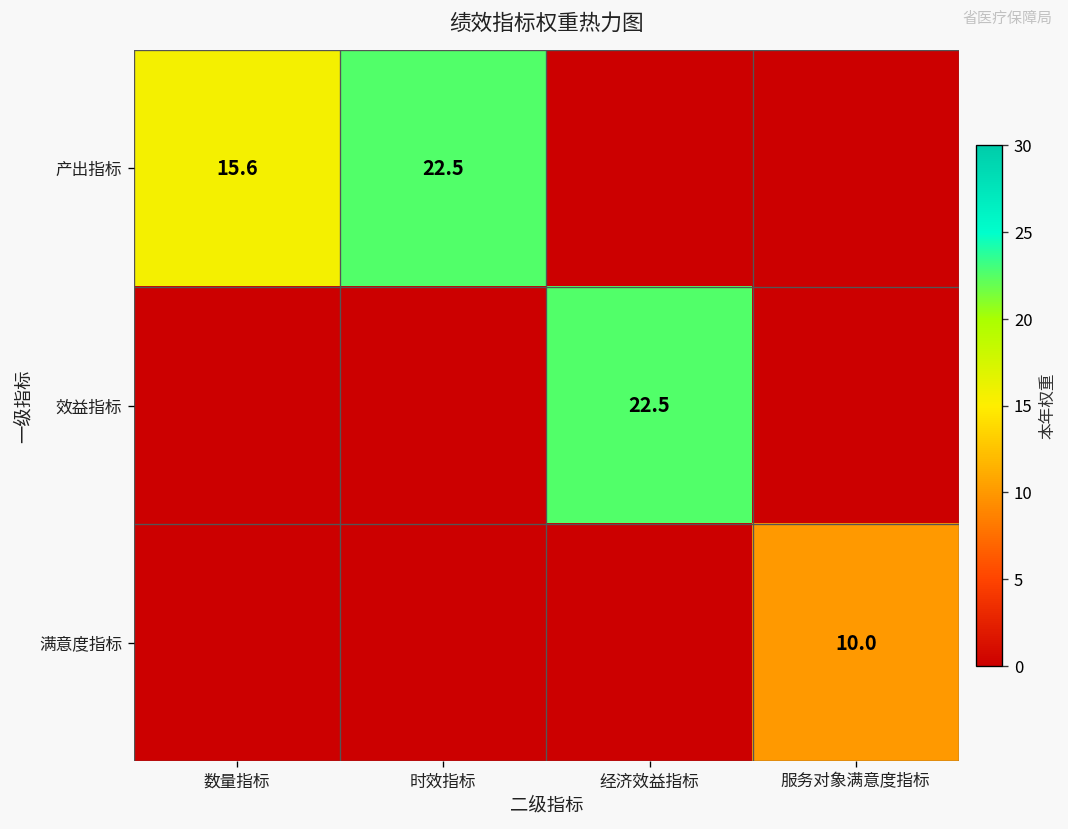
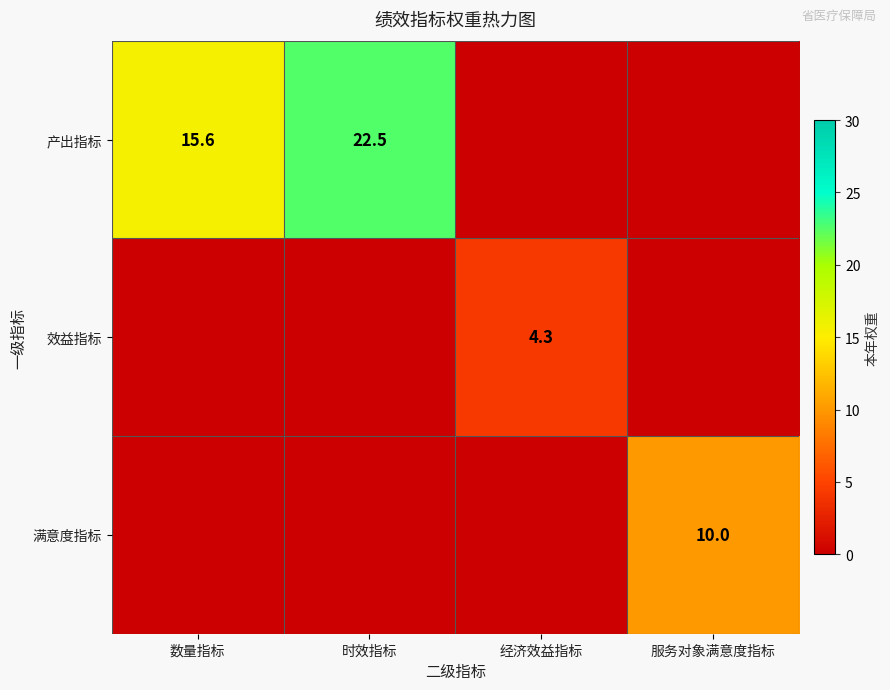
  {
    "产出指标": {
      "数量指标": 15.6,
      "时效指标": 22.5
    },
    "效益指标": {
-     "经济效益指标": 22.5
+     "经济效益指标": 4.3
    },
    "满意度指标": {
      "服务对象满意度指标": 10.0
    }
  }
